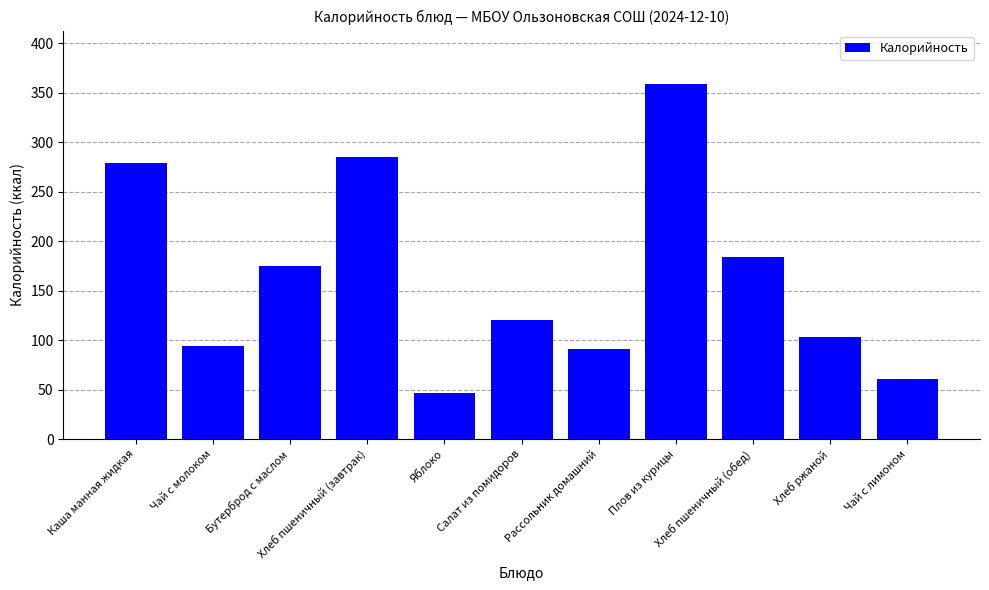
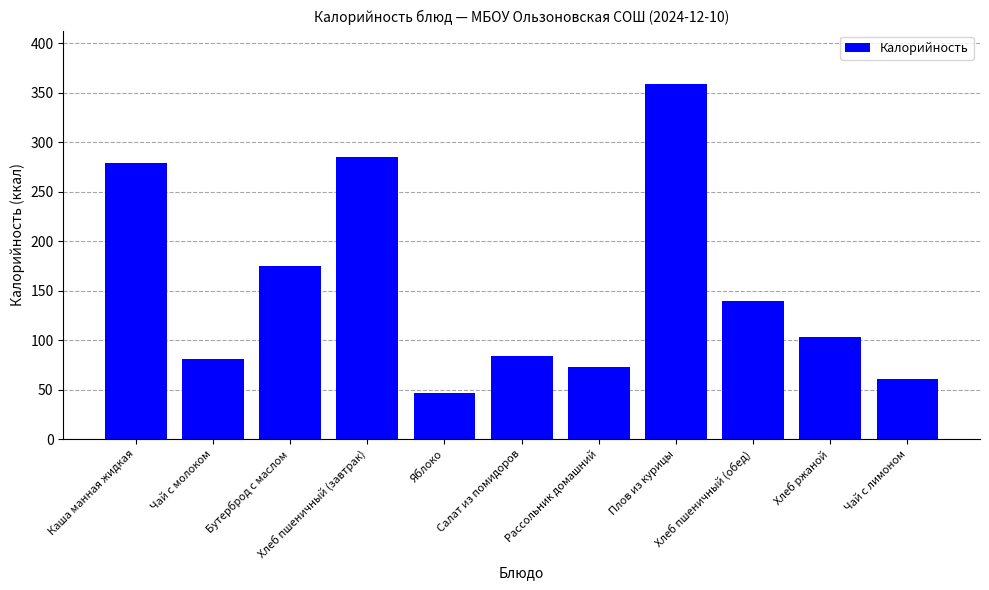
  {
    "Каша манная жидкая": 280,
-   "Чай с молоком": 90,
+   "Чай с молоком": 80,
    "Бутерброд с маслом": 170,
    "Хлеб пшеничный (завтрак)": 290,
    "Яблоко": 50,
-   "Салат из помидоров": 120,
-   "Рассольник домашний": 90,
+   "Салат из помидоров": 80,
+   "Рассольник домашний": 70,
    "Плов из курицы": 360,
-   "Хлеб пшеничный (обед)": 180,
+   "Хлеб пшеничный (обед)": 140,
    "Хлеб ржаной": 100,
    "Чай с лимоном": 60
  }
